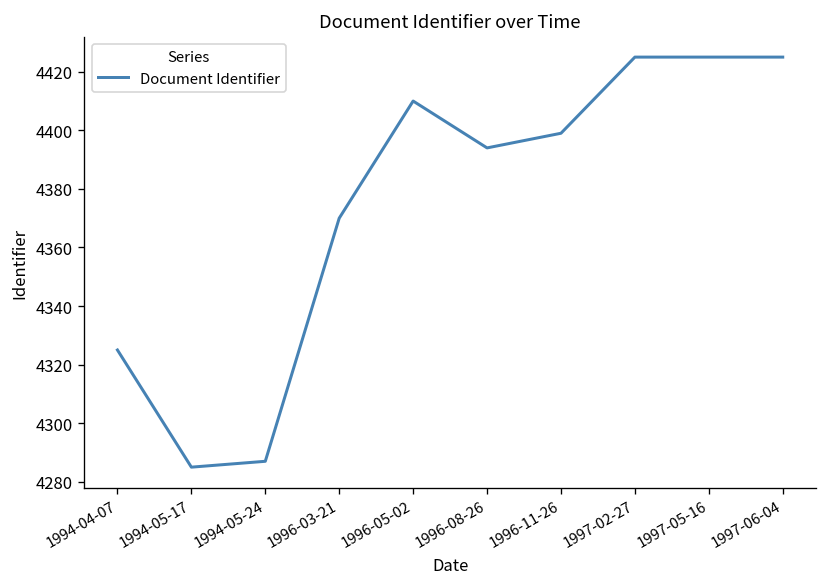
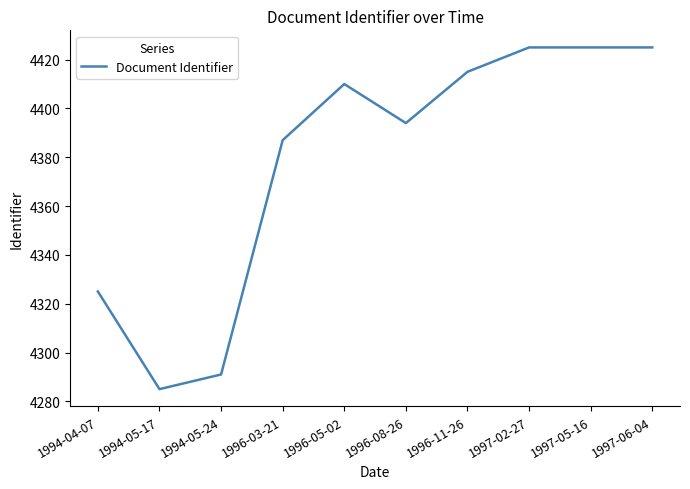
  {
    "1994-04-07": 4325,
    "1994-05-17": 4285,
-   "1994-05-24": 4287,
-   "1996-03-21": 4370,
+   "1994-05-24": 4291,
+   "1996-03-21": 4387,
    "1996-05-02": 4410,
    "1996-08-26": 4394,
-   "1996-11-26": 4399,
+   "1996-11-26": 4415,
    "1997-02-27": 4425,
    "1997-05-16": 4425,
    "1997-06-04": 4425
  }
